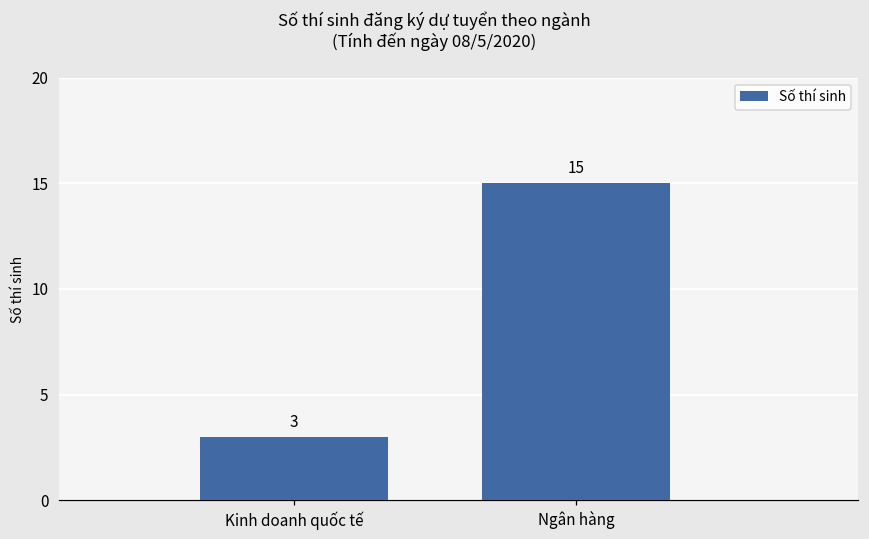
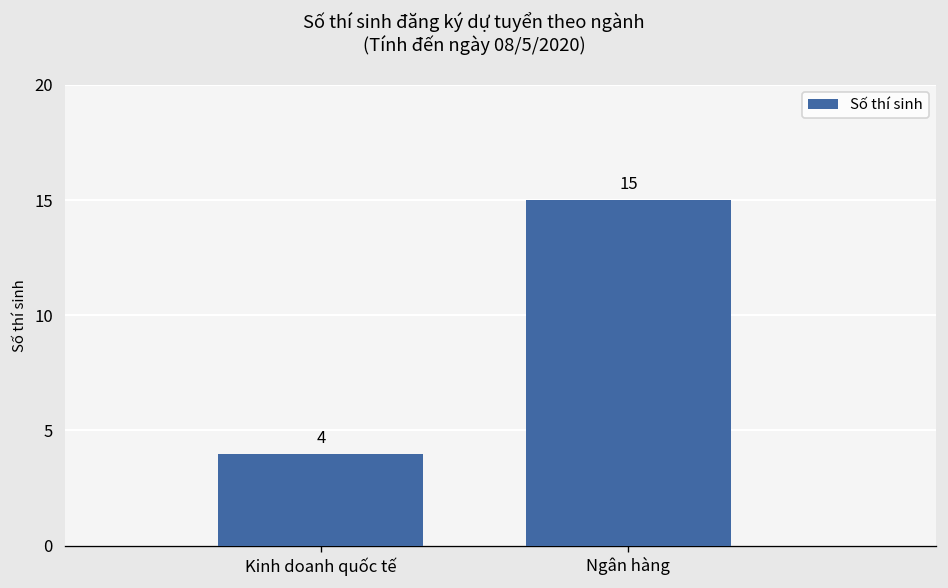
  {
-   "Kinh doanh quốc tế": 3,
+   "Kinh doanh quốc tế": 4,
    "Ngân hàng": 15
  }
